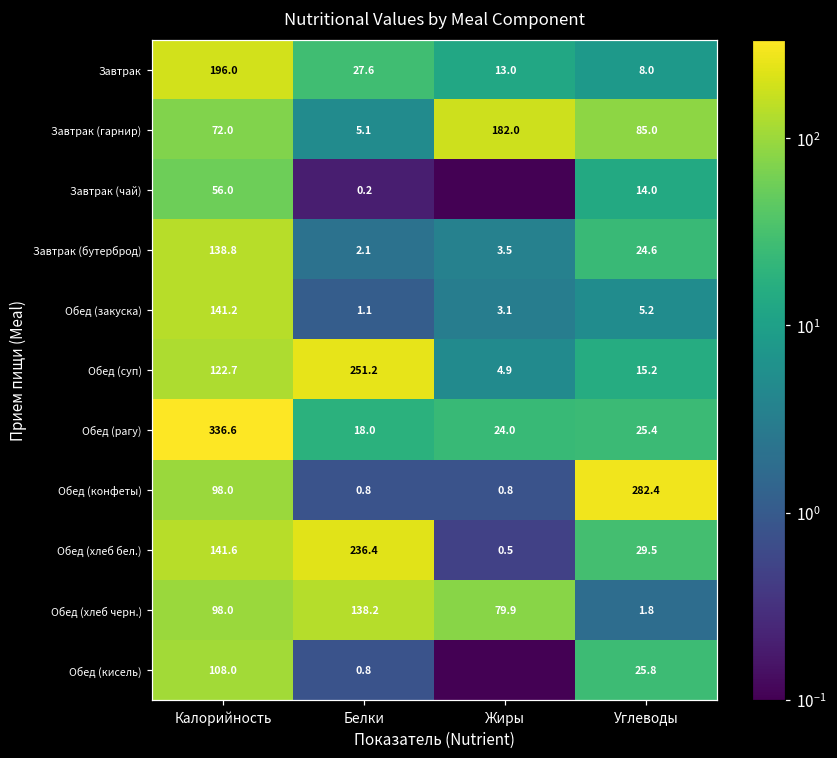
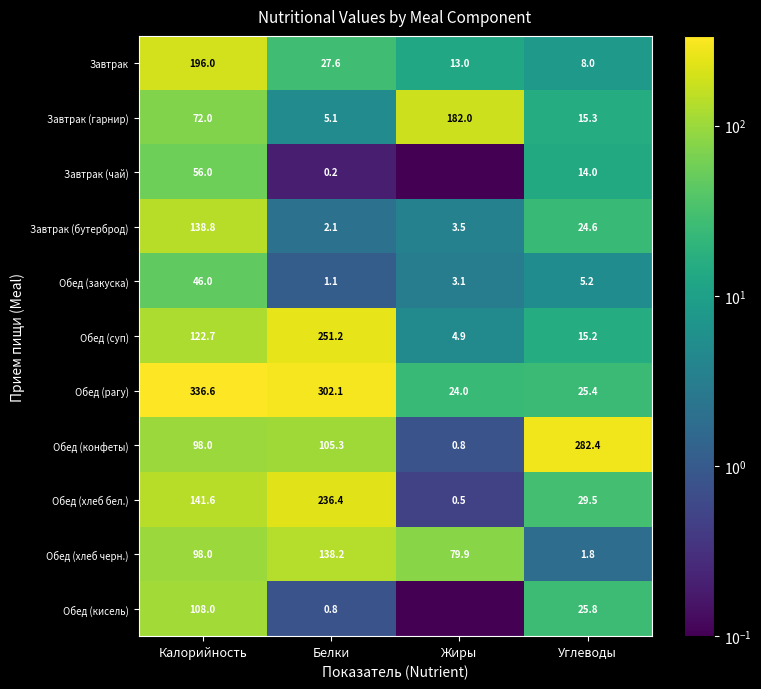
  {
    "Завтрак": {
      "Калорийность": 196.0,
      "Белки": 27.6,
      "Жиры": 13.0,
      "Углеводы": 8.0
    },
    "Завтрак (гарнир)": {
      "Калорийность": 72.0,
      "Белки": 5.1,
      "Жиры": 182.0,
-     "Углеводы": 85.0
+     "Углеводы": 15.3
    },
    "Завтрак (чай)": {
      "Калорийность": 56.0,
      "Белки": 0.2,
      "Углеводы": 14.0
    },
    "Завтрак (бутерброд)": {
      "Калорийность": 138.8,
      "Белки": 2.1,
      "Жиры": 3.5,
      "Углеводы": 24.6
    },
    "Обед (закуска)": {
-     "Калорийность": 141.2,
+     "Калорийность": 46.0,
      "Белки": 1.1,
      "Жиры": 3.1,
      "Углеводы": 5.2
    },
    "Обед (суп)": {
      "Калорийность": 122.7,
      "Белки": 251.2,
      "Жиры": 4.9,
      "Углеводы": 15.2
    },
    "Обед (рагу)": {
      "Калорийность": 336.6,
-     "Белки": 18.0,
+     "Белки": 302.1,
      "Жиры": 24.0,
      "Углеводы": 25.4
    },
    "Обед (конфеты)": {
      "Калорийность": 98.0,
-     "Белки": 0.8,
+     "Белки": 105.3,
      "Жиры": 0.8,
      "Углеводы": 282.4
    },
    "Обед (хлеб бел.)": {
      "Калорийность": 141.6,
      "Белки": 236.4,
      "Жиры": 0.5,
      "Углеводы": 29.5
    },
    "Обед (хлеб черн.)": {
      "Калорийность": 98.0,
      "Белки": 138.2,
      "Жиры": 79.9,
      "Углеводы": 1.8
    },
    "Обед (кисель)": {
      "Калорийность": 108.0,
      "Белки": 0.8,
      "Углеводы": 25.8
    }
  }
